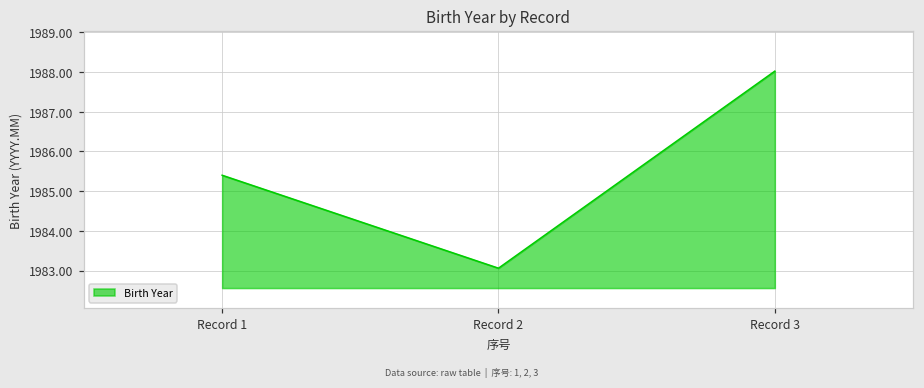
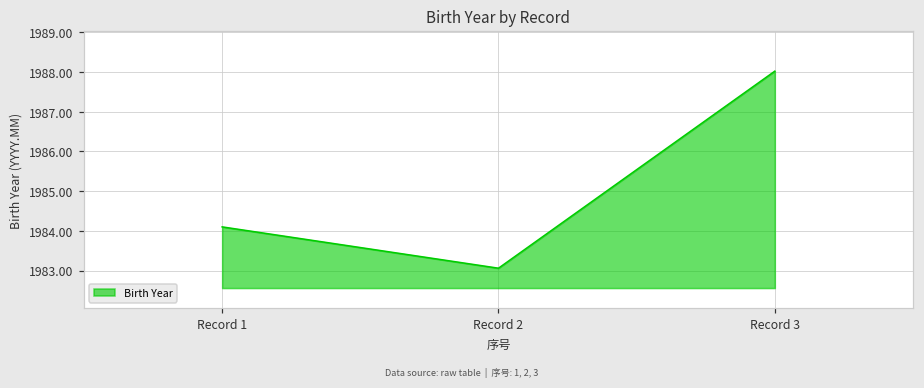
  {
-   "Record 1": 1985.4,
+   "Record 1": 1984.1,
    "Record 2": 1983.1,
    "Record 3": 1988.0
  }
